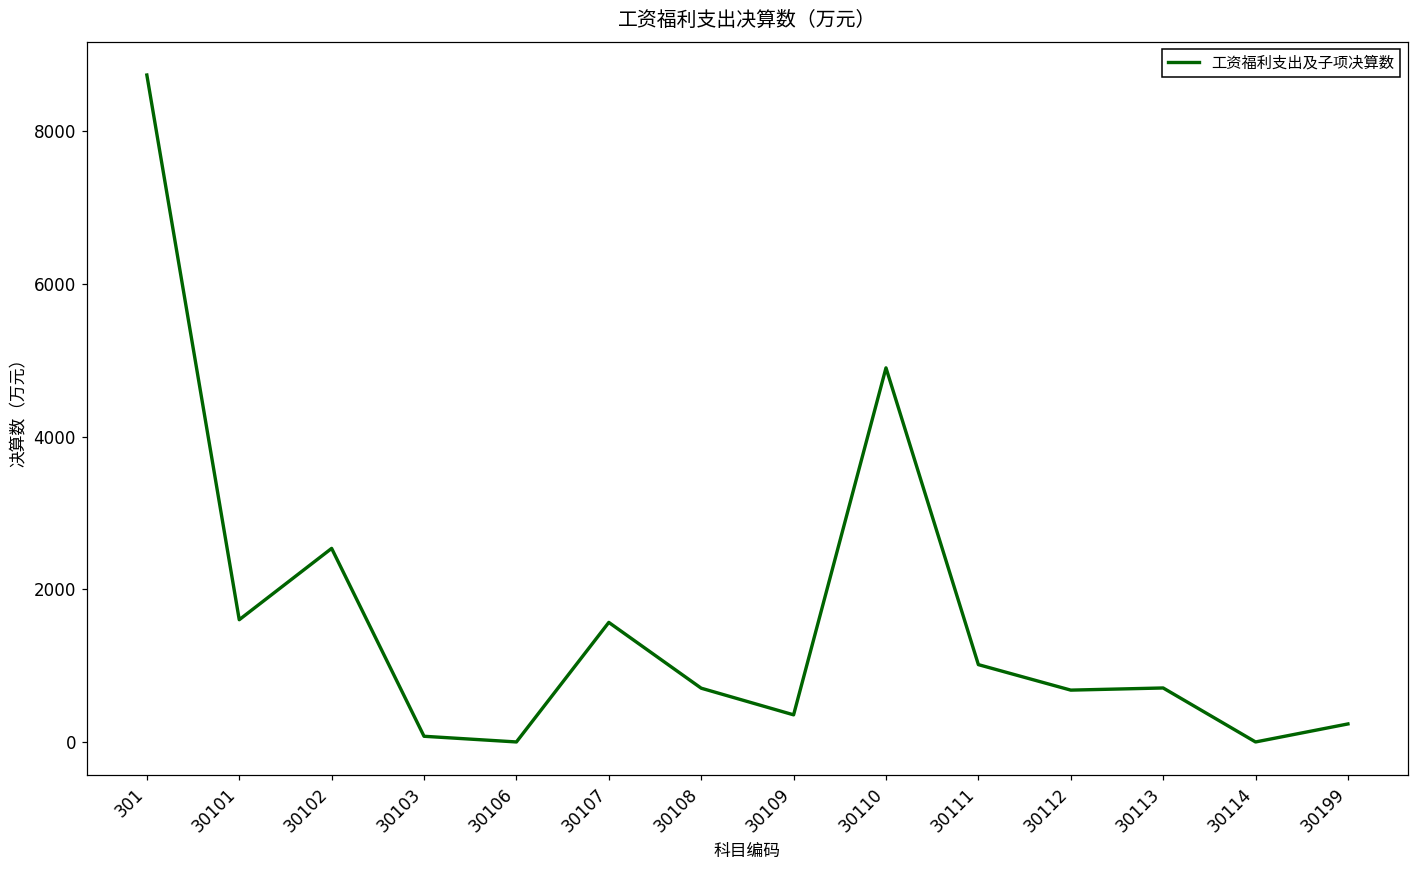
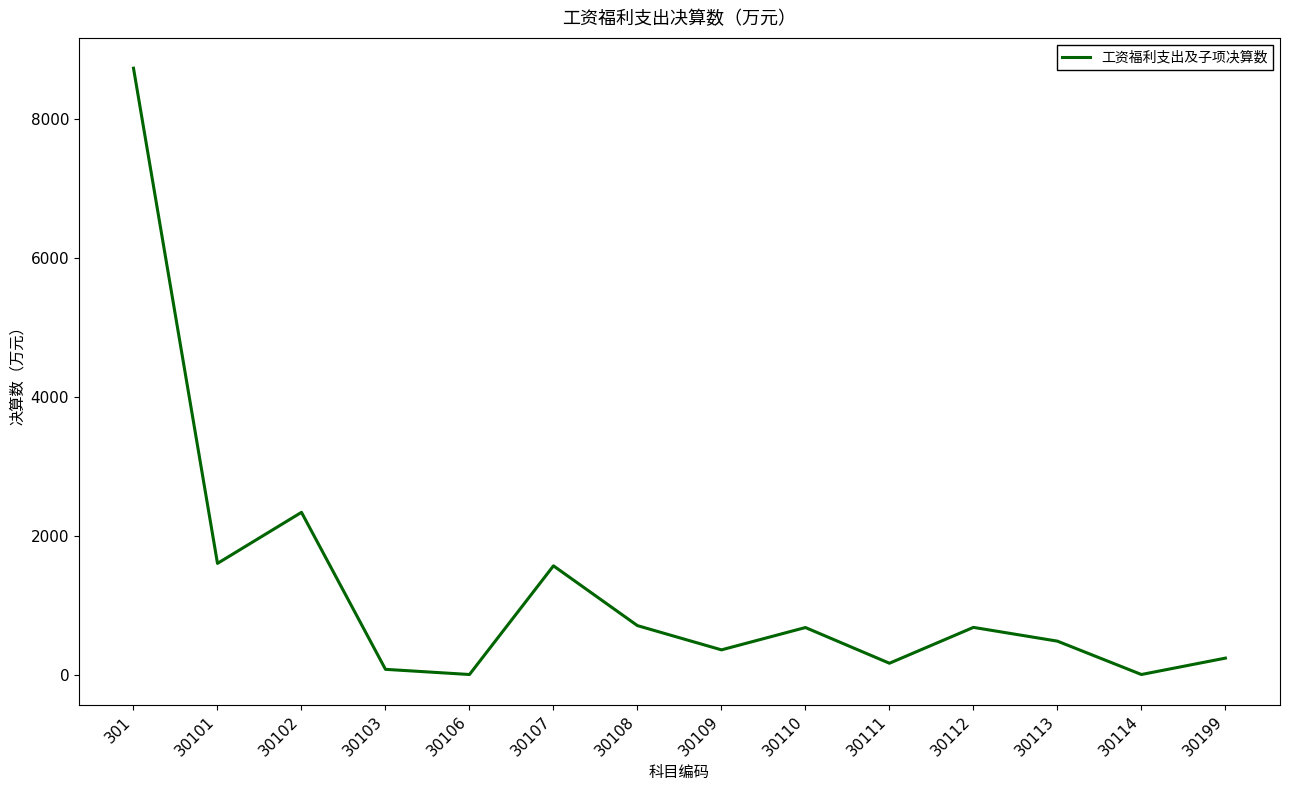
  {
    "301": 8700,
    "30101": 1600,
-   "30102": 2500,
+   "30102": 2300,
    "30103": 100,
    "30106": 0,
    "30107": 1600,
    "30108": 700,
    "30109": 400,
-   "30110": 4900,
-   "30111": 1000,
+   "30110": 700,
+   "30111": 200,
    "30112": 700,
-   "30113": 700,
+   "30113": 500,
    "30114": 0,
    "30199": 200
  }
